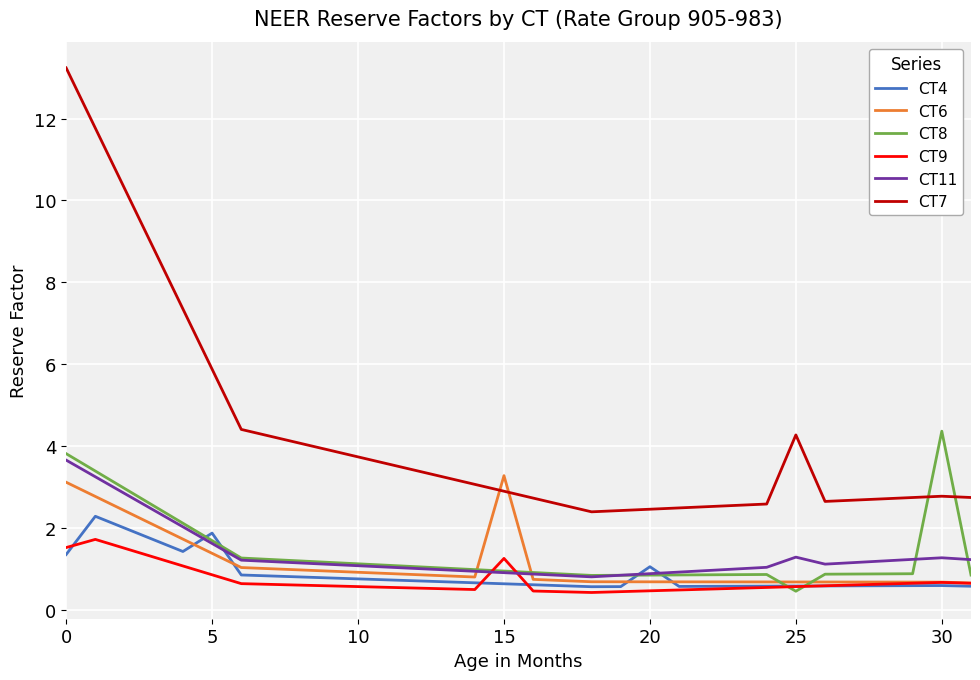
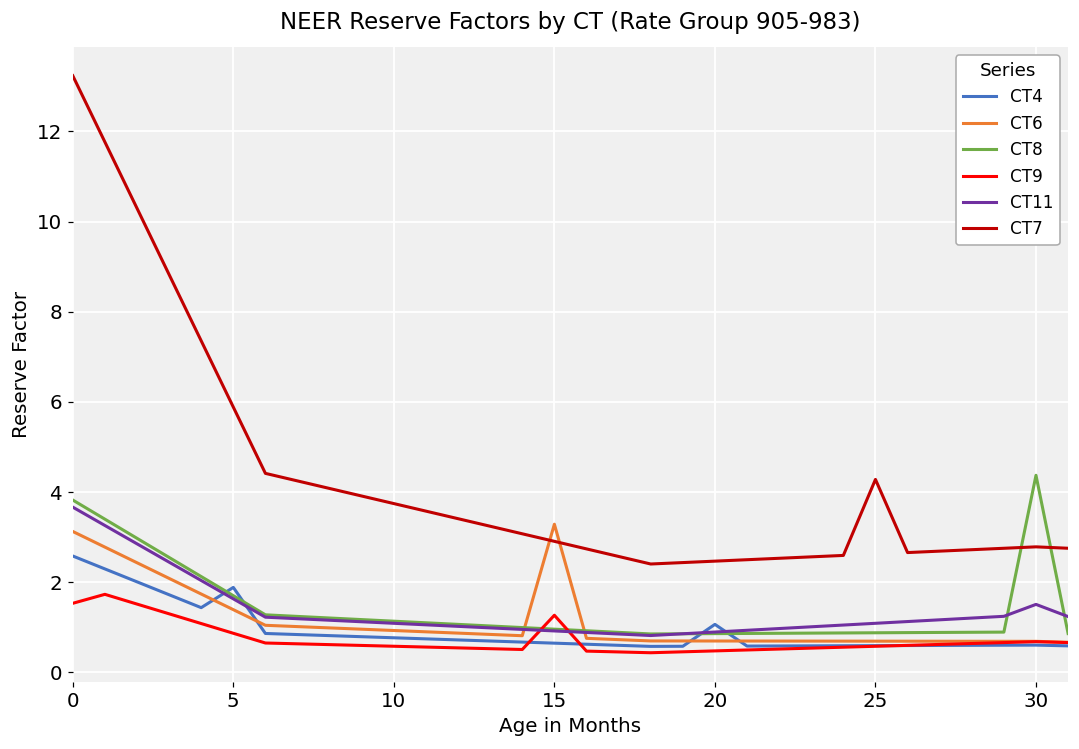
  {
    "CT4": {
-     "0": 1.4,
+     "0": 2.6,
      "5": 1.9,
      "10": 0.8,
      "15": 0.6,
      "20": 1.1,
      "30": 0.6
    },
    "CT6": {
      "0": 3.1,
      "5": 1.4,
      "10": 0.9,
      "15": 3.3,
      "20": 0.7,
      "25": 0.7
    },
    "CT8": {
      "0": 3.8,
      "5": 1.7,
-     "25": 0.5,
+     "25": 0.9,
      "30": 4.4
    },
    "CT9": {
      "0": 1.5,
      "5": 0.9,
      "10": 0.6,
      "15": 1.3,
      "20": 0.5
    },
    "CT11": {
      "0": 3.7,
      "5": 1.6,
-     "25": 1.3,
-     "30": 1.3
+     "25": 1.1,
+     "30": 1.5
    },
    "CT7": {
      "0": 13.2,
      "5": 5.9,
      "10": 3.7,
      "15": 2.9,
      "20": 2.5,
      "25": 4.3,
      "30": 2.8
    }
  }
